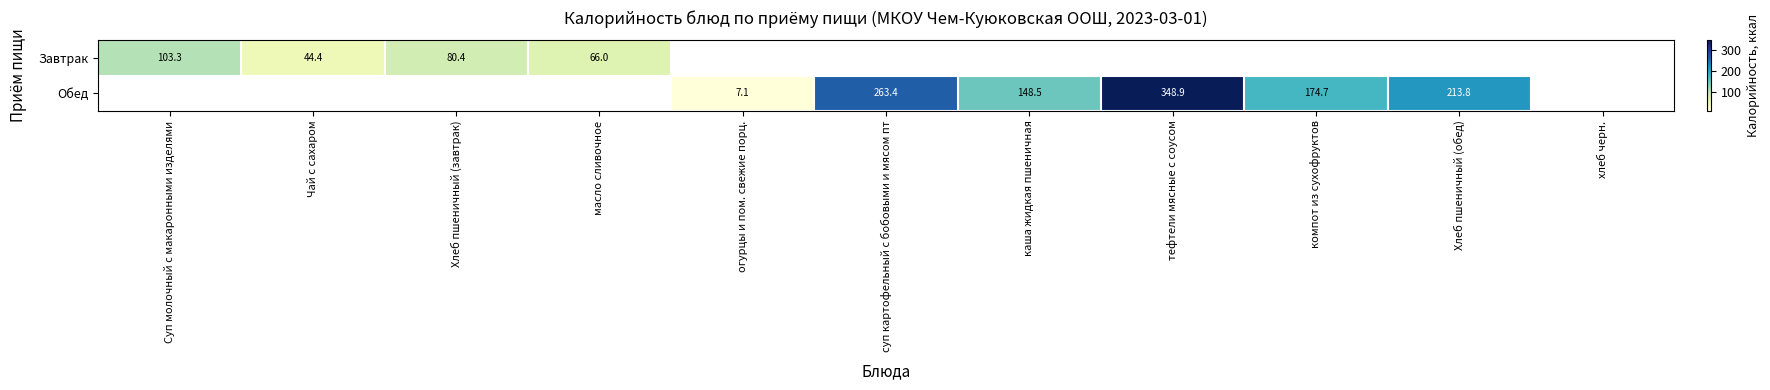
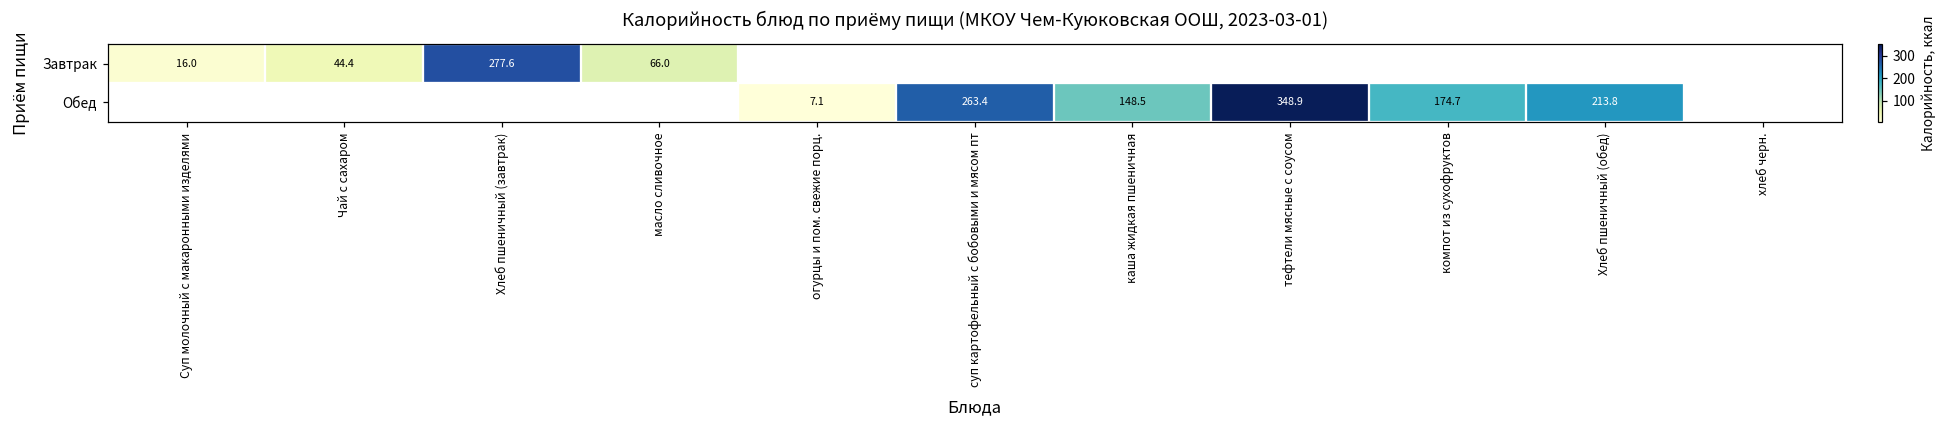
  {
    "Завтрак": {
-     "Суп молочный с макаронными изделями": 103.3,
+     "Суп молочный с макаронными изделями": 16.0,
      "Чай с сахаром": 44.4,
-     "Хлеб пшеничный (завтрак)": 80.4,
+     "Хлеб пшеничный (завтрак)": 277.6,
      "масло сливочное": 66.0
    },
    "Обед": {
      "огурцы и пом. свежие порц.": 7.1,
      "суп картофельный с бобовыми и мясом пт": 263.4,
      "каша жидкая пшеничная": 148.5,
      "тефтели мясные с соусом": 348.9,
      "компот из сухофруктов": 174.7,
      "Хлеб пшеничный (обед)": 213.8
    }
  }
